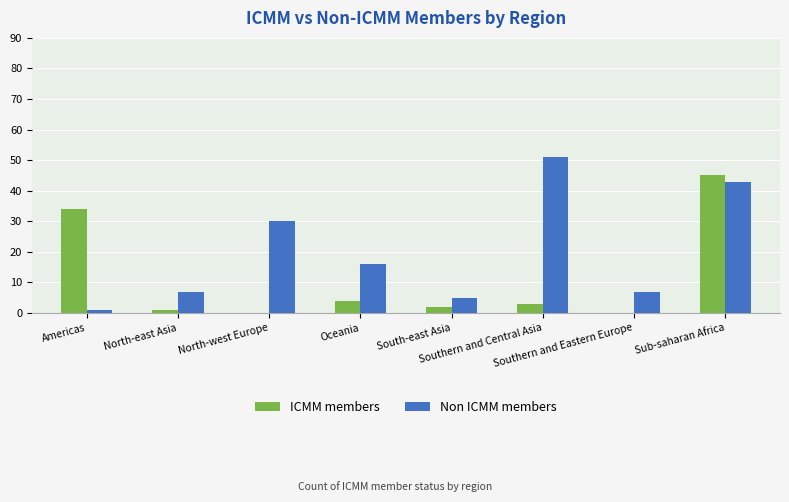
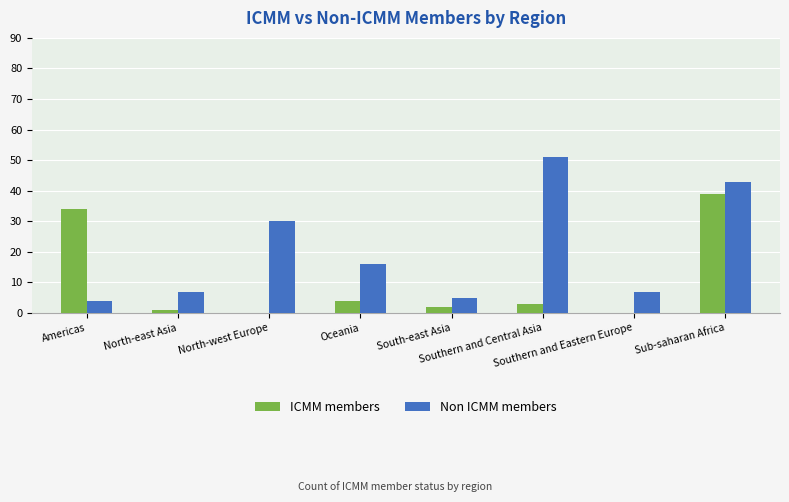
  {
    "ICMM members": {
      "Americas": 34,
      "North-east Asia": 1,
      "North-west Europe": 0,
      "Oceania": 4,
      "South-east Asia": 2,
      "Southern and Central Asia": 3,
      "Southern and Eastern Europe": 0,
-     "Sub-saharan Africa": 45
+     "Sub-saharan Africa": 39
    },
    "Non ICMM members": {
-     "Americas": 1,
+     "Americas": 4,
      "North-east Asia": 7,
      "North-west Europe": 30,
      "Oceania": 16,
      "South-east Asia": 5,
      "Southern and Central Asia": 51,
      "Southern and Eastern Europe": 7,
      "Sub-saharan Africa": 43
    }
  }
